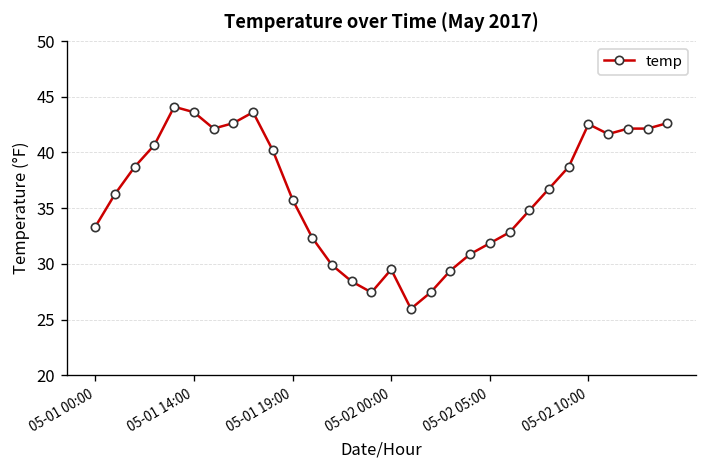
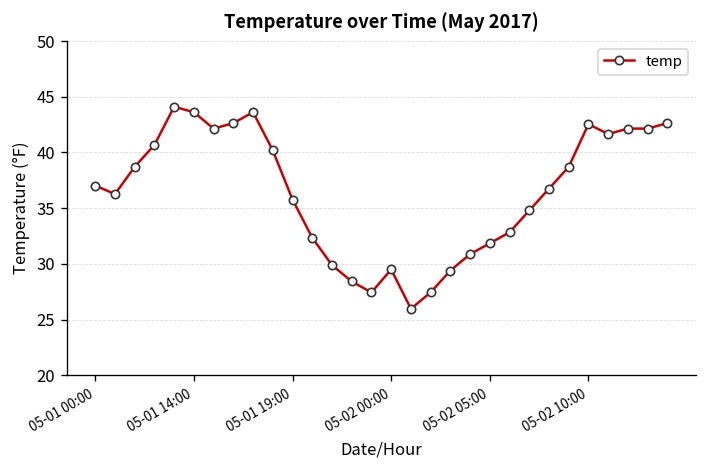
  {
-   "05-01 00:00": 33,
+   "05-01 00:00": 37,
    "05-01 14:00": 44,
    "05-01 19:00": 36,
    "05-02 00:00": 30,
    "05-02 05:00": 32,
    "05-02 10:00": 43
  }
